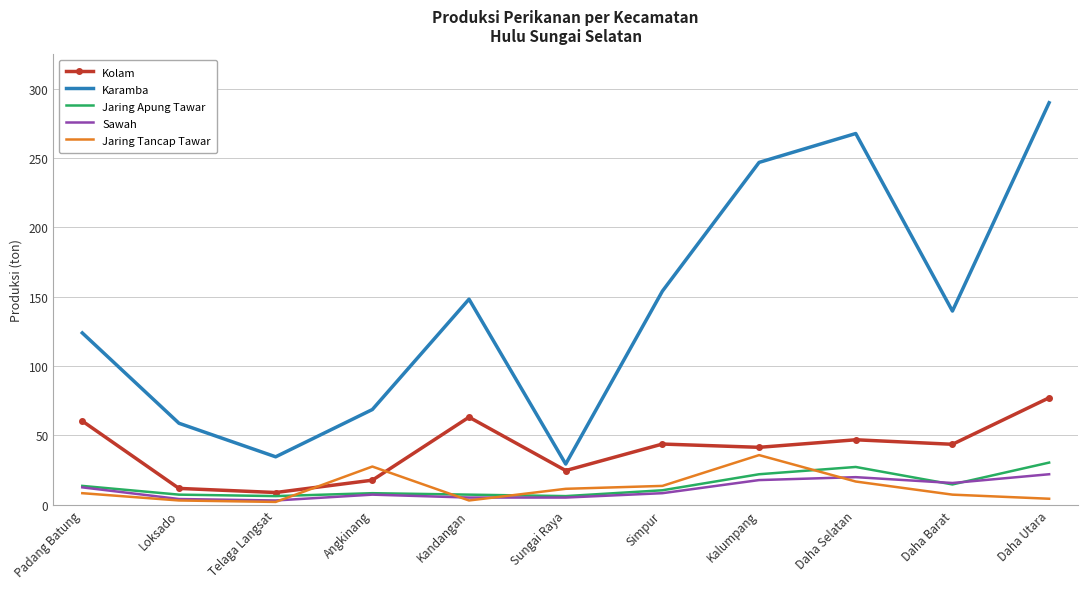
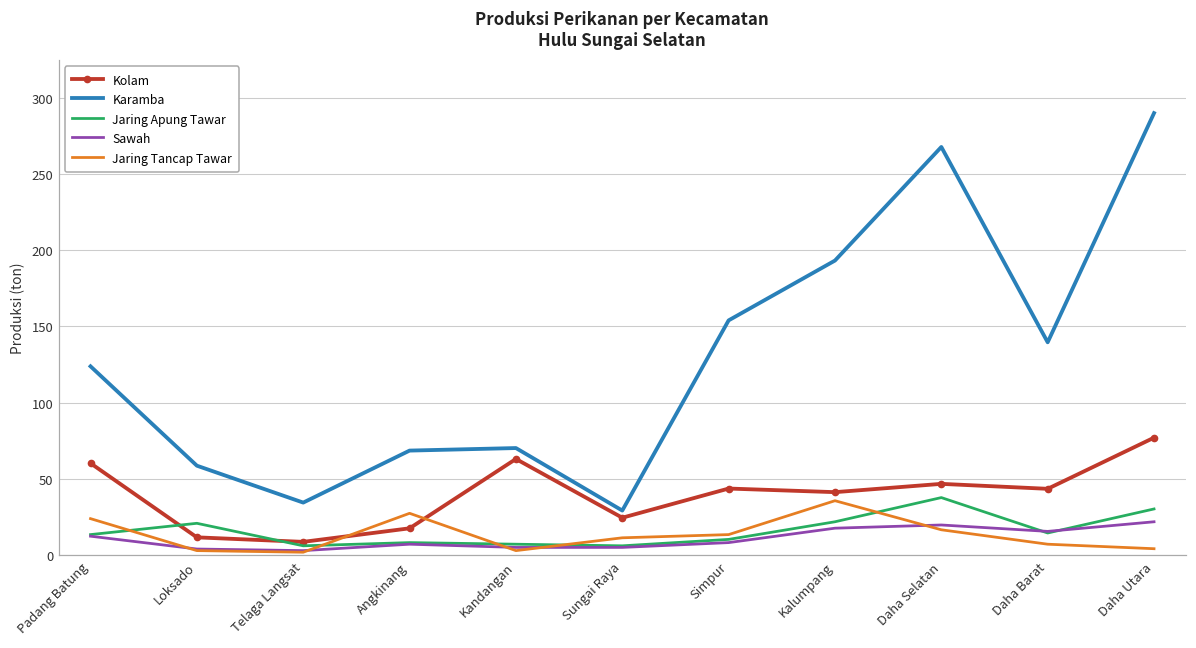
  {
    "Kolam": {
      "Padang Batung": 60,
      "Loksado": 12,
      "Telaga Langsat": 9,
      "Angkinang": 18,
      "Kandangan": 63,
      "Sungai Raya": 25,
      "Simpur": 44,
      "Kalumpang": 41,
      "Daha Selatan": 47,
      "Daha Barat": 44,
      "Daha Utara": 77
    },
    "Karamba": {
      "Padang Batung": 124,
      "Loksado": 59,
      "Telaga Langsat": 35,
      "Angkinang": 69,
-     "Kandangan": 148,
+     "Kandangan": 70,
      "Sungai Raya": 29,
      "Simpur": 154,
-     "Kalumpang": 247,
+     "Kalumpang": 193,
      "Daha Selatan": 268,
      "Daha Barat": 140,
      "Daha Utara": 290
    },
    "Jaring Apung Tawar": {
-     "Loksado": 7,
+     "Loksado": 21,
      "Telaga Langsat": 6,
      "Kandangan": 7,
      "Simpur": 11,
      "Kalumpang": 22,
-     "Daha Selatan": 27,
+     "Daha Selatan": 38,
      "Daha Utara": 30
    },
    "Sawah": {
      "Kandangan": 5,
      "Simpur": 8,
      "Kalumpang": 18,
      "Daha Selatan": 20,
      "Daha Utara": 22
    },
    "Jaring Tancap Tawar": {
-     "Padang Batung": 8,
+     "Padang Batung": 24,
      "Angkinang": 28,
      "Kandangan": 3,
      "Sungai Raya": 12,
      "Simpur": 14,
      "Kalumpang": 36,
      "Daha Selatan": 17,
      "Daha Barat": 7,
      "Daha Utara": 4
    }
  }
